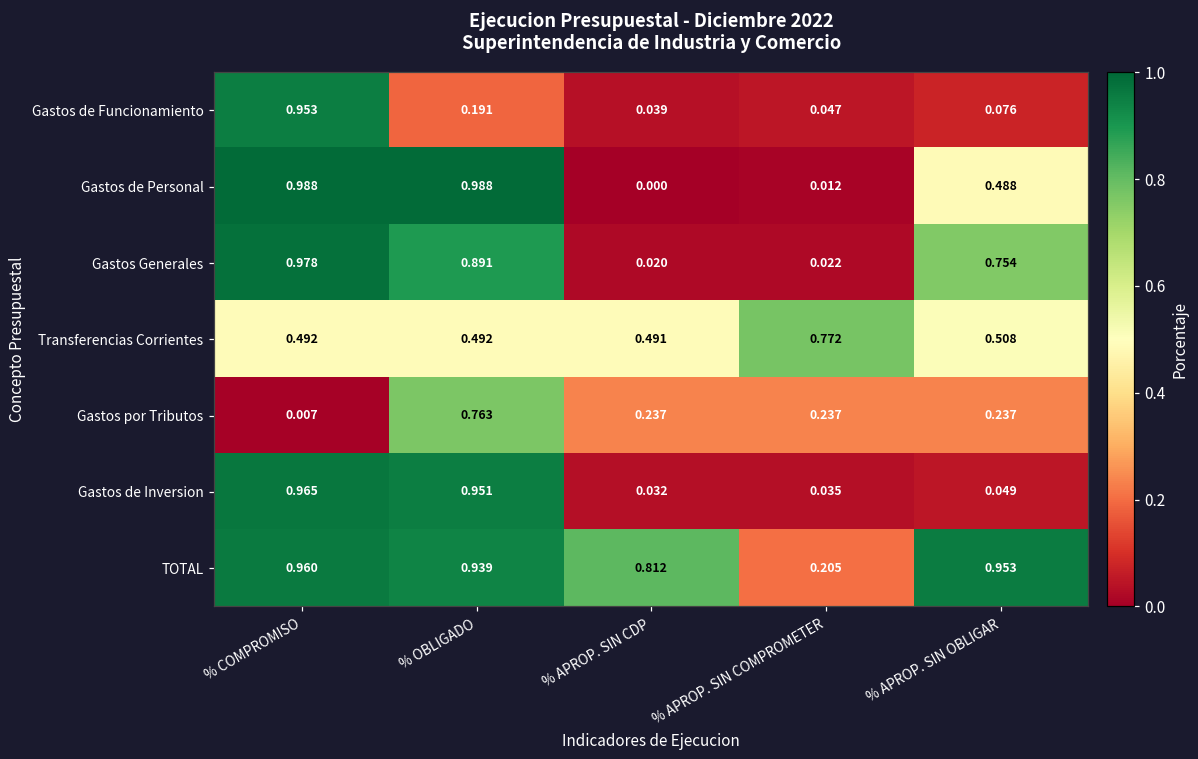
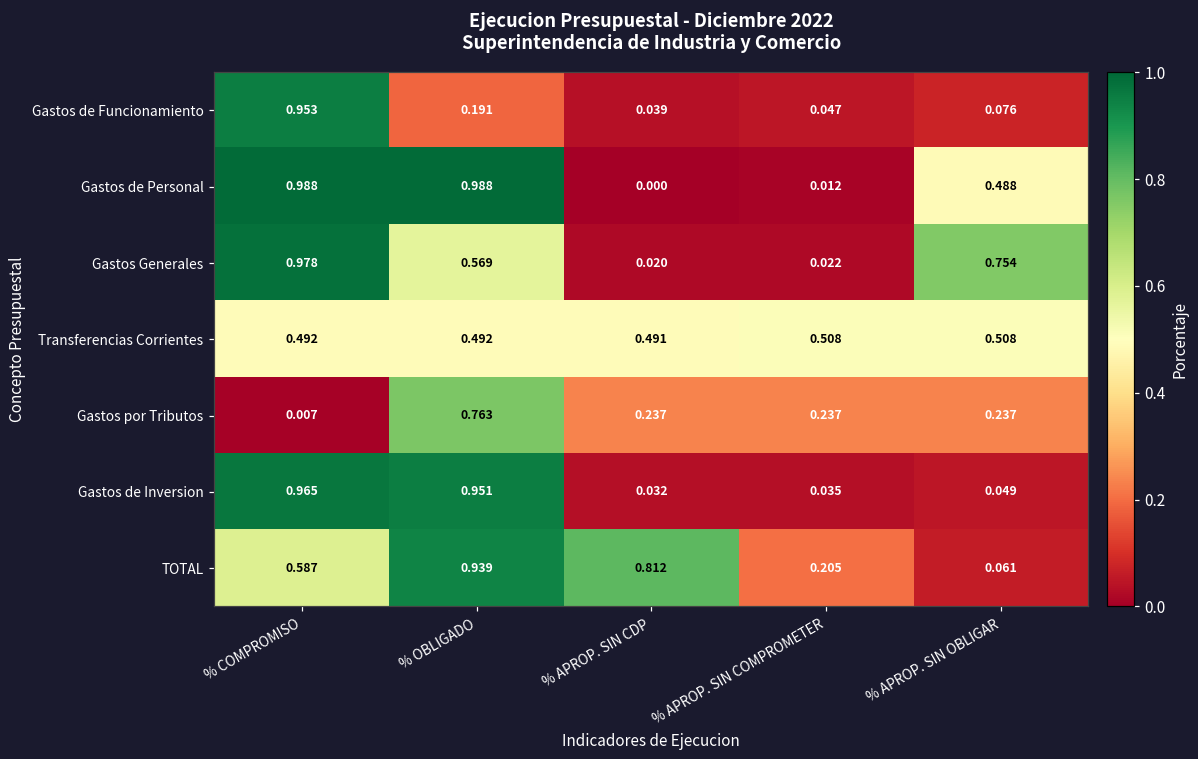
  {
    "Gastos de Funcionamiento": {
      "% COMPROMISO": 0.953,
      "% OBLIGADO": 0.191,
      "% APROP. SIN CDP": 0.039,
      "% APROP. SIN COMPROMETER": 0.047,
      "% APROP. SIN OBLIGAR": 0.076
    },
    "Gastos de Personal": {
      "% COMPROMISO": 0.988,
      "% OBLIGADO": 0.988,
      "% APROP. SIN CDP": 0.000,
      "% APROP. SIN COMPROMETER": 0.012,
      "% APROP. SIN OBLIGAR": 0.488
    },
    "Gastos Generales": {
      "% COMPROMISO": 0.978,
-     "% OBLIGADO": 0.891,
+     "% OBLIGADO": 0.569,
      "% APROP. SIN CDP": 0.020,
      "% APROP. SIN COMPROMETER": 0.022,
      "% APROP. SIN OBLIGAR": 0.754
    },
    "Transferencias Corrientes": {
      "% COMPROMISO": 0.492,
      "% OBLIGADO": 0.492,
      "% APROP. SIN CDP": 0.491,
-     "% APROP. SIN COMPROMETER": 0.772,
+     "% APROP. SIN COMPROMETER": 0.508,
      "% APROP. SIN OBLIGAR": 0.508
    },
    "Gastos por Tributos": {
      "% COMPROMISO": 0.007,
      "% OBLIGADO": 0.763,
      "% APROP. SIN CDP": 0.237,
      "% APROP. SIN COMPROMETER": 0.237,
      "% APROP. SIN OBLIGAR": 0.237
    },
    "Gastos de Inversion": {
      "% COMPROMISO": 0.965,
      "% OBLIGADO": 0.951,
      "% APROP. SIN CDP": 0.032,
      "% APROP. SIN COMPROMETER": 0.035,
      "% APROP. SIN OBLIGAR": 0.049
    },
    "TOTAL": {
-     "% COMPROMISO": 0.960,
+     "% COMPROMISO": 0.587,
      "% OBLIGADO": 0.939,
      "% APROP. SIN CDP": 0.812,
      "% APROP. SIN COMPROMETER": 0.205,
-     "% APROP. SIN OBLIGAR": 0.953
+     "% APROP. SIN OBLIGAR": 0.061
    }
  }
